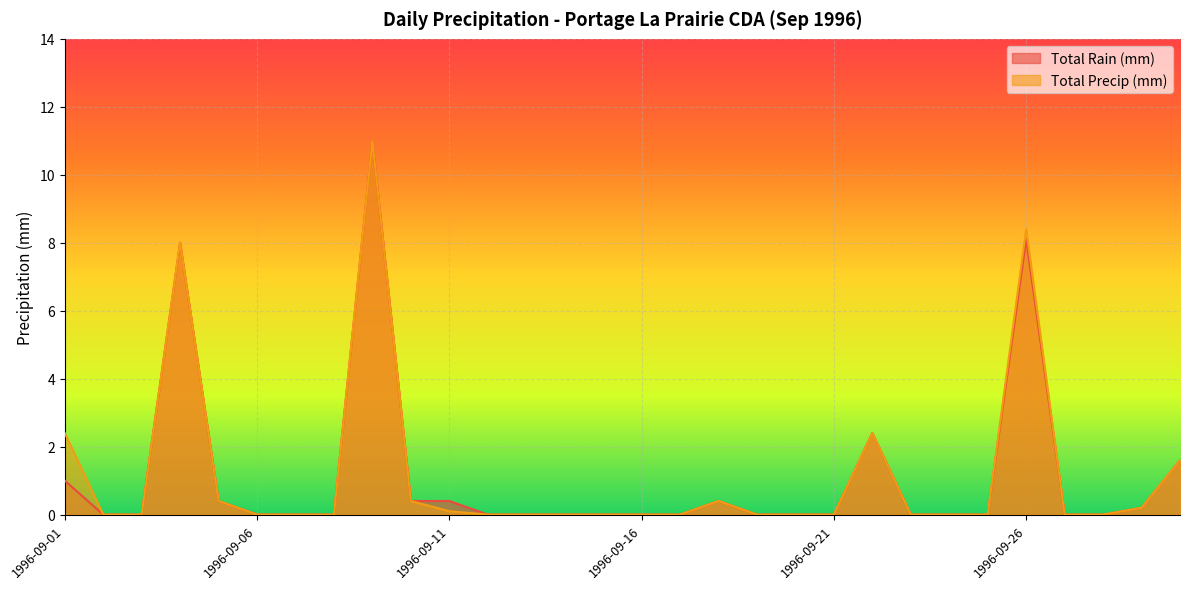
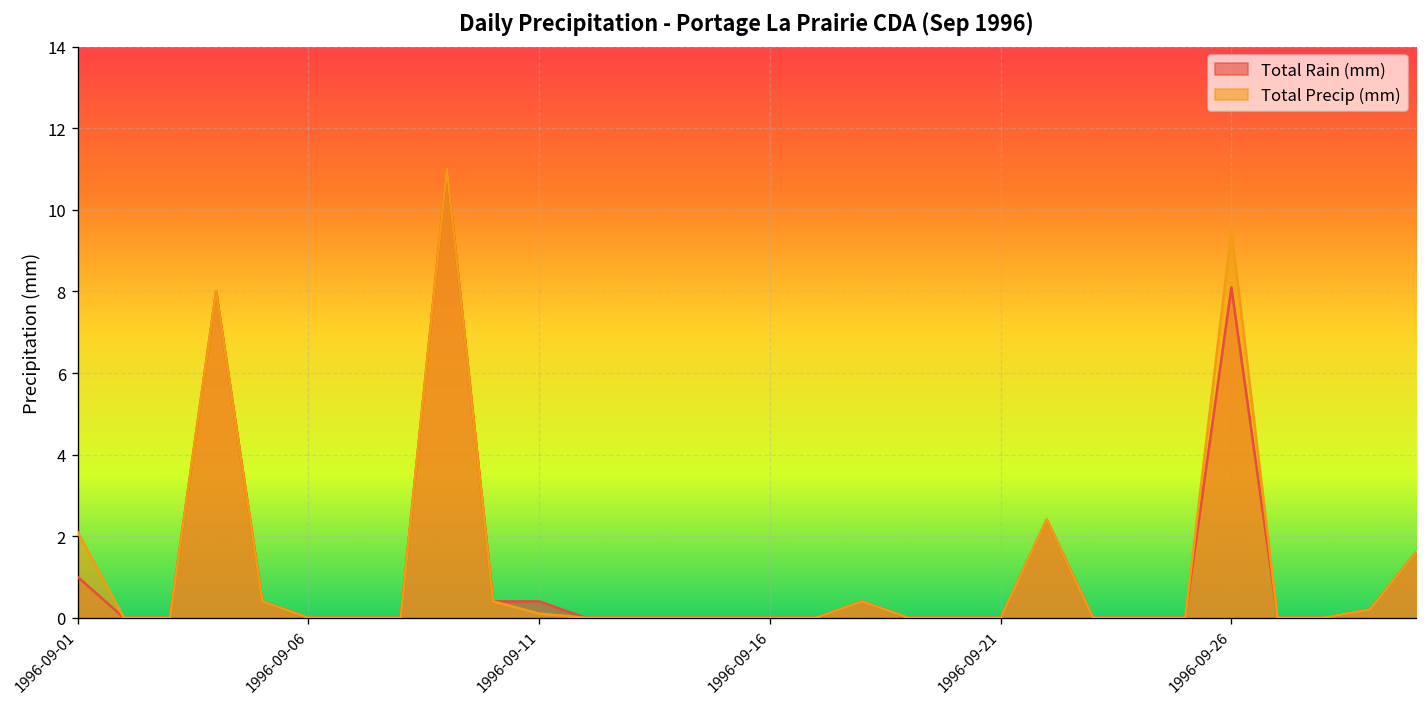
  {
    "Total Rain (mm)": {
      "1996-09-01": 1.0,
      "1996-09-11": 0.4,
      "1996-09-26": 8.1
    },
    "Total Precip (mm)": {
-     "1996-09-01": 2.4,
+     "1996-09-01": 2.1,
      "1996-09-11": 0.1,
-     "1996-09-26": 8.4
+     "1996-09-26": 9.5
    }
  }
